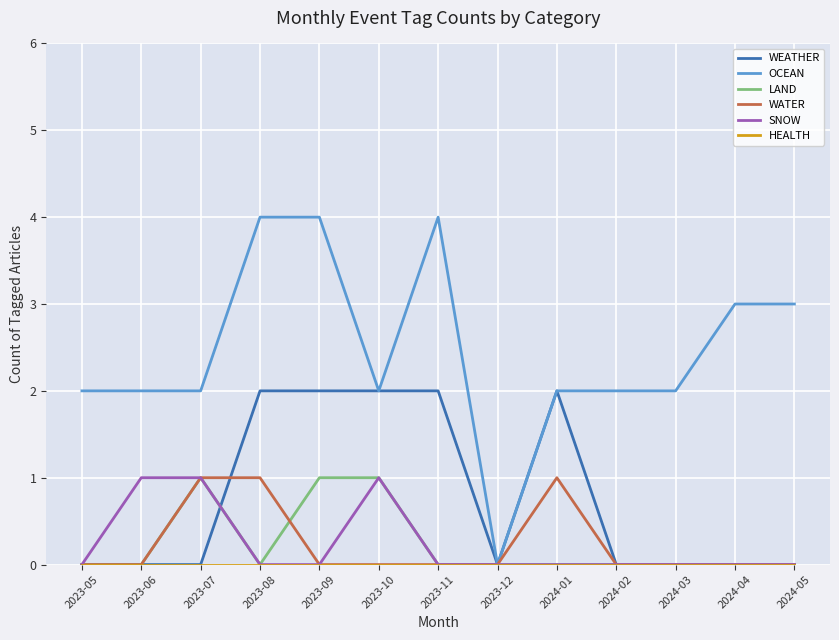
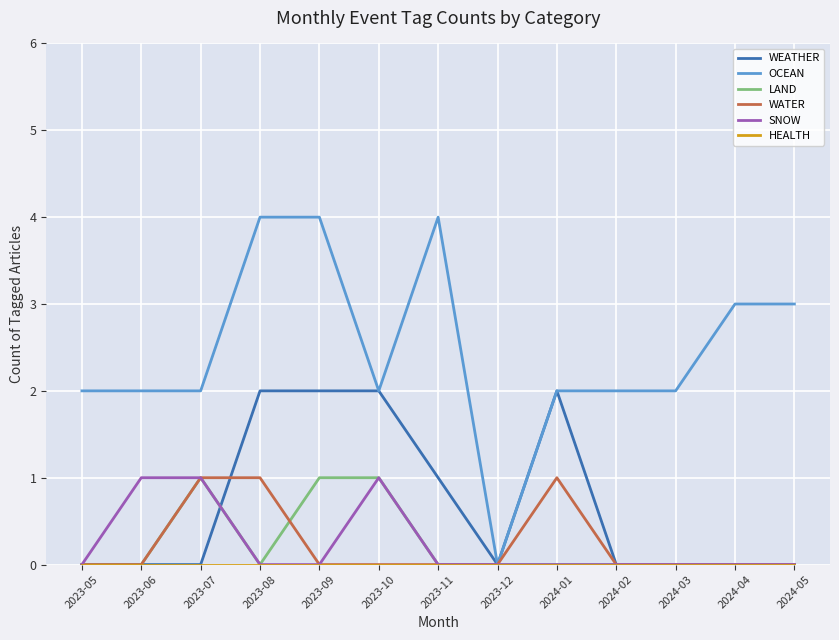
  {
    "WEATHER": {
      "2023-08": 2,
      "2023-09": 2,
-     "2023-11": 2
+     "2023-11": 1
    },
    "OCEAN": {
      "2023-05": 2,
      "2023-06": 2,
      "2023-07": 2,
      "2023-08": 4,
      "2023-09": 4,
      "2023-11": 4,
      "2024-02": 2,
      "2024-03": 2,
      "2024-04": 3,
      "2024-05": 3
    },
    "LAND": {
      "2023-09": 1
    },
    "WATER": {
      "2023-08": 1,
      "2024-01": 1
    },
    "SNOW": {
      "2023-06": 1
    }
  }
